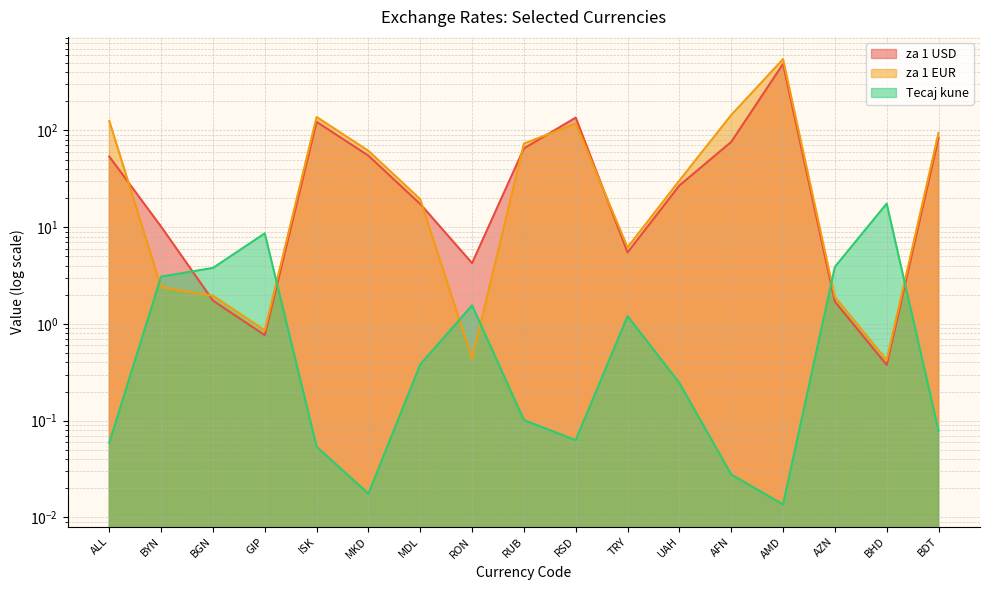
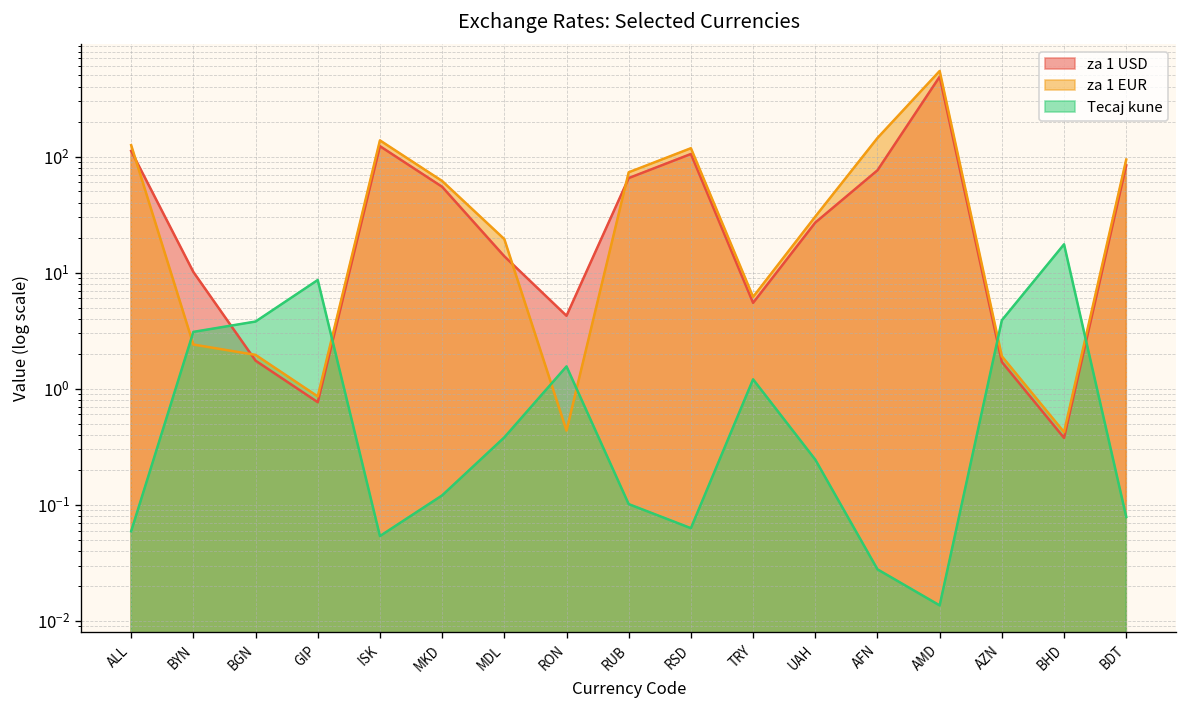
  {
    "za 1 USD": {
-     "ALL": 50,
+     "ALL": 110,
      "BYN": 10,
      "BGN": 1.7,
      "GIP": 0.8,
      "ISK": 120,
      "MKD": 50,
-     "MDL": 17,
+     "MDL": 14,
      "RON": 4,
      "RUB": 70,
-     "RSD": 140,
+     "RSD": 110,
      "TRY": 5,
      "UAH": 27,
      "AFN": 80,
      "AMD": 500,
      "AZN": 1.7,
      "BHD": 0.38,
      "BDT": 80
    },
    "za 1 EUR": {
      "ALL": 130,
      "BYN": 2.4,
      "BGN": 2.0,
      "GIP": 0.9,
      "ISK": 140,
      "MKD": 60,
      "MDL": 19,
      "RON": 0.4,
      "RUB": 70,
      "RSD": 120,
      "TRY": 6,
      "UAH": 30,
      "AFN": 140,
      "AMD": 500,
      "AZN": 1.9,
      "BHD": 0.4,
      "BDT": 90
    },
    "Tecaj kune": {
      "ALL": 0.06,
      "BYN": 3.1,
      "BGN": 3.8,
      "GIP": 9,
      "ISK": 0.05,
-     "MKD": 0.018,
+     "MKD": 0.12,
      "MDL": 0.38,
      "RON": 1.6,
      "RUB": 0.10,
      "RSD": 0.06,
      "TRY": 1.2,
      "UAH": 0.25,
      "AFN": 0.028,
      "AMD": 0.014,
      "AZN": 3.9,
      "BHD": 18,
      "BDT": 0.08
    }
  }
